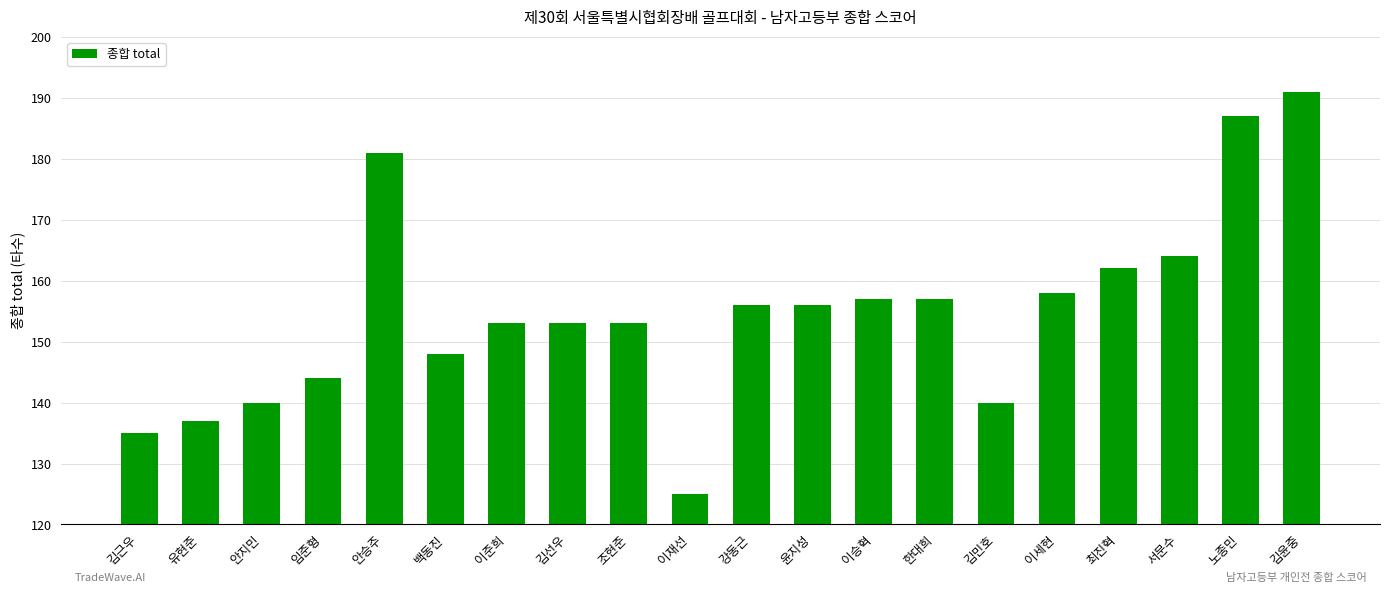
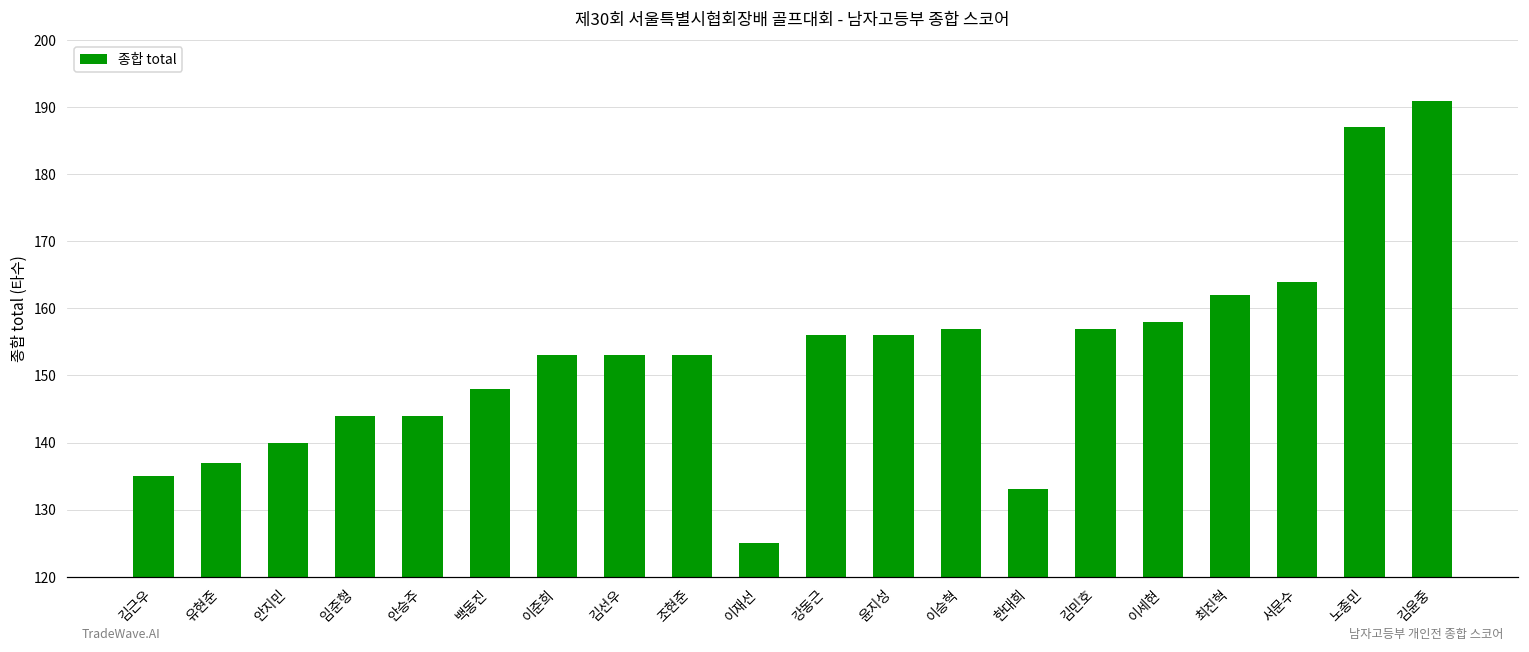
  {
    "김근우": 135,
    "유현준": 137,
    "안지민": 140,
    "임준형": 144,
-   "안승주": 181,
+   "안승주": 144,
    "백동진": 148,
    "이준희": 153,
    "김선우": 153,
    "조현준": 153,
    "이재선": 125,
    "강동근": 156,
    "윤지성": 156,
    "이승혁": 157,
-   "한대희": 157,
-   "김민호": 140,
+   "한대희": 133,
+   "김민호": 157,
    "이세현": 158,
    "최진혁": 162,
    "서문수": 164,
    "노종민": 187,
    "김윤중": 191
  }
